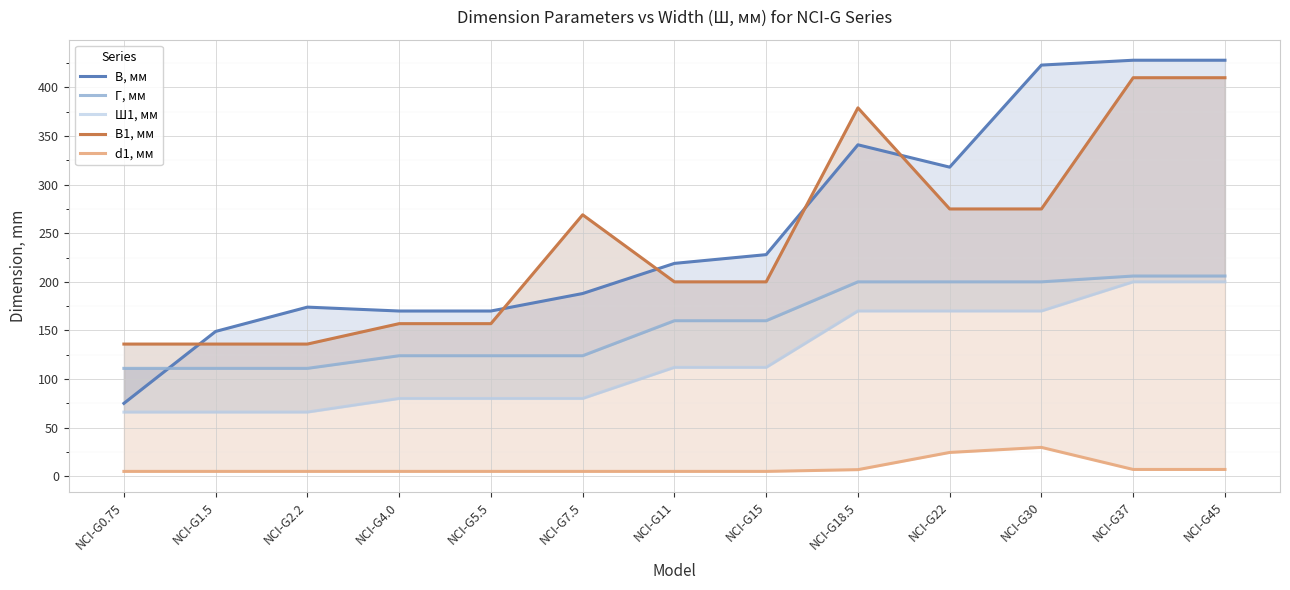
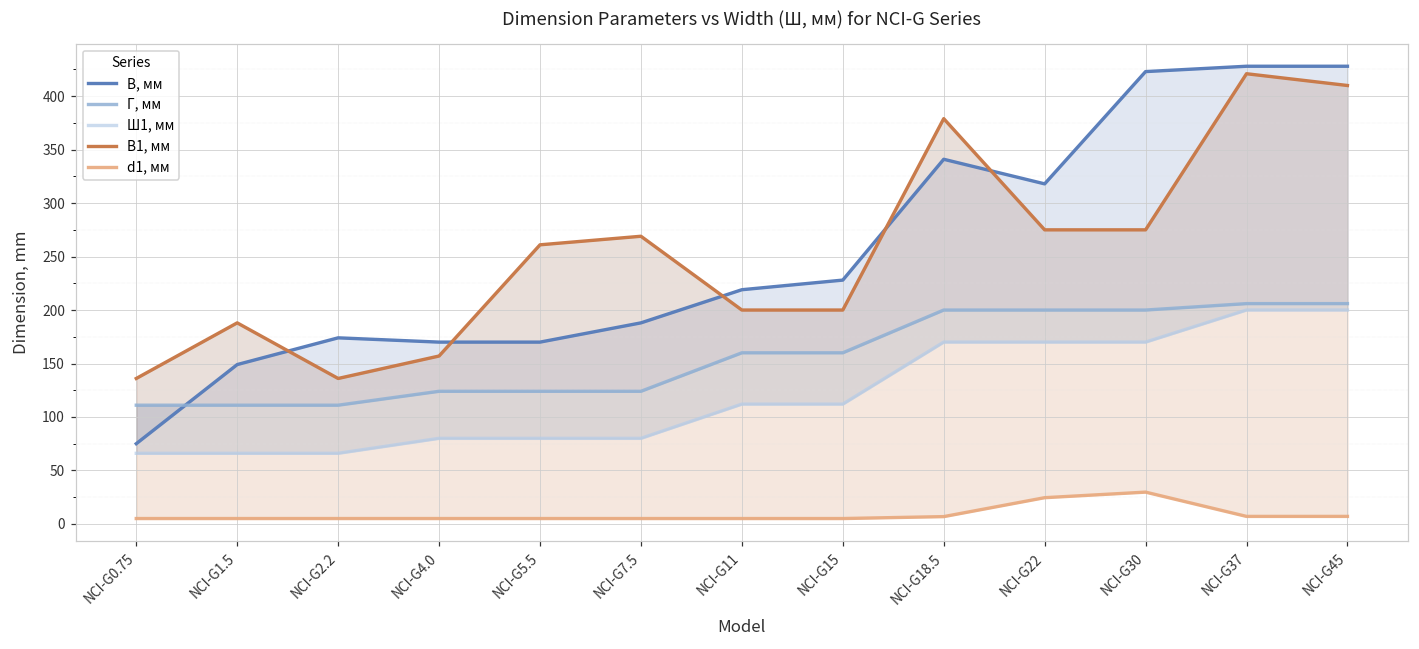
  {
    "В1, мм": {
      "NCI-G0.75": 140,
-     "NCI-G1.5": 140,
+     "NCI-G1.5": 190,
      "NCI-G2.2": 140,
      "NCI-G4.0": 160,
-     "NCI-G5.5": 160,
+     "NCI-G5.5": 260,
      "NCI-G7.5": 270,
      "NCI-G11": 200,
      "NCI-G15": 200,
      "NCI-G18.5": 380,
      "NCI-G22": 280,
      "NCI-G30": 280,
-     "NCI-G37": 410,
+     "NCI-G37": 420,
      "NCI-G45": 410
    },
    "d1, мм": {
      "NCI-G0.75": 10,
      "NCI-G1.5": 10,
      "NCI-G2.2": 10,
      "NCI-G4.0": 10,
      "NCI-G5.5": 10,
      "NCI-G7.5": 10,
      "NCI-G11": 10,
      "NCI-G15": 10,
      "NCI-G18.5": 10,
      "NCI-G22": 20,
      "NCI-G30": 30,
      "NCI-G37": 10,
      "NCI-G45": 10
    }
  }
